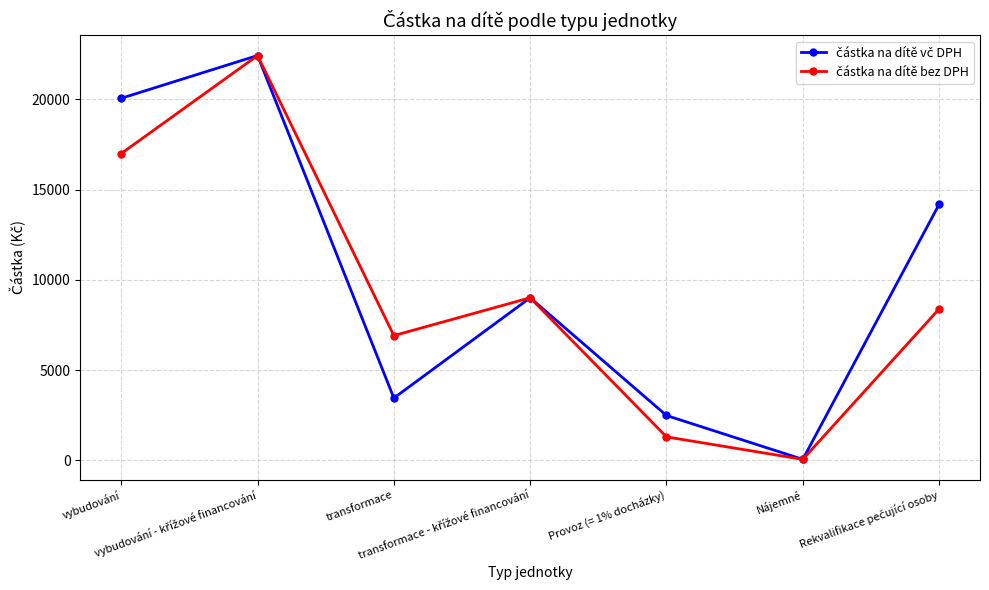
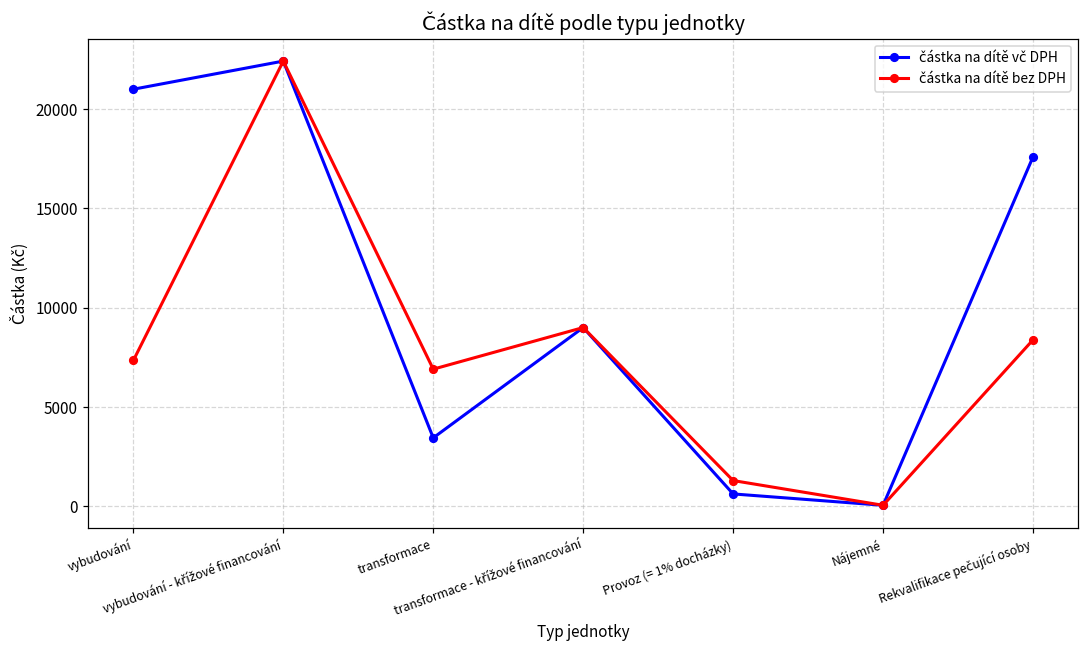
  {
    "částka na dítě vč DPH": {
-     "vybudování": 20100,
+     "vybudování": 21000,
      "transformace": 3500,
-     "Provoz (= 1% docházky)": 2500,
-     "Rekvalifikace pečující osoby": 14200
+     "Provoz (= 1% docházky)": 600,
+     "Rekvalifikace pečující osoby": 17600
    },
    "částka na dítě bez DPH": {
-     "vybudování": 17000,
+     "vybudování": 7300,
      "transformace": 6900,
      "Provoz (= 1% docházky)": 1300,
      "Rekvalifikace pečující osoby": 8400
    }
  }
